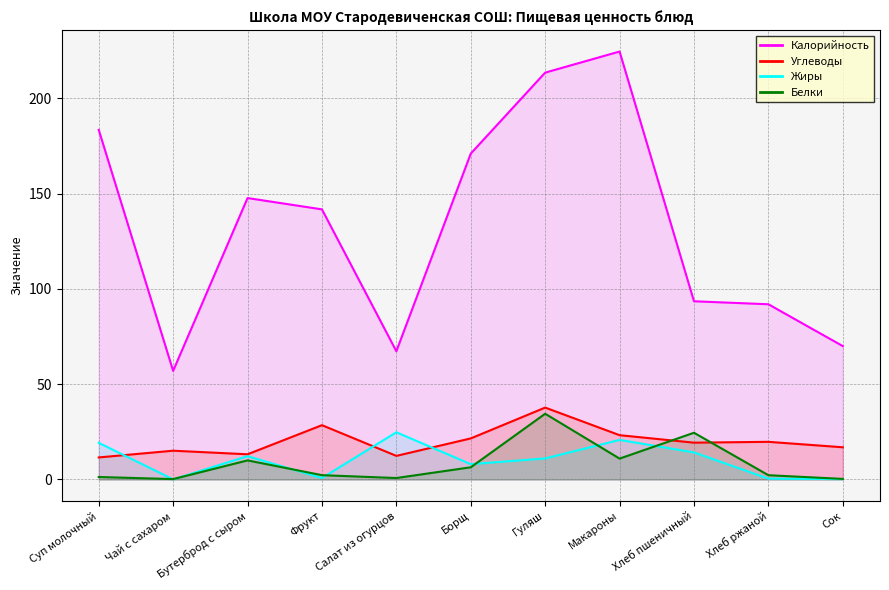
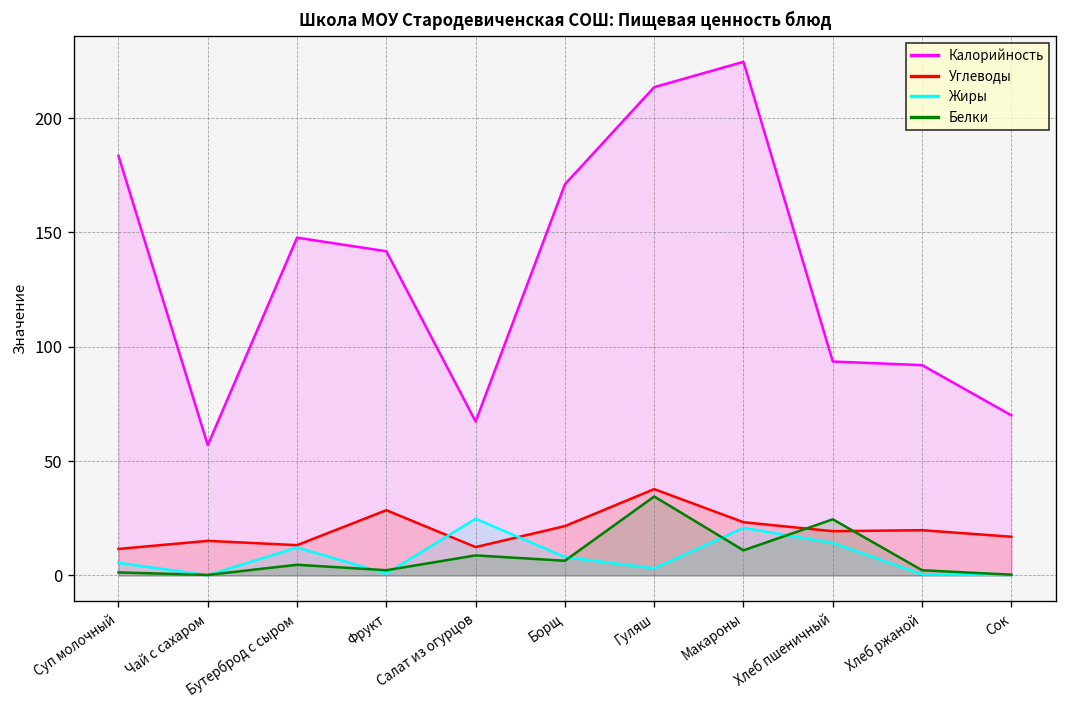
  {
    "Жиры": {
-     "Суп молочный": 19,
+     "Суп молочный": 5,
      "Фрукт": 1,
      "Салат из огурцов": 25,
      "Борщ": 8,
-     "Гуляш": 11,
+     "Гуляш": 3,
      "Макароны": 21,
      "Хлеб пшеничный": 14,
      "Хлеб ржаной": 0
    },
    "Белки": {
      "Суп молочный": 1,
-     "Бутерброд с сыром": 10,
+     "Бутерброд с сыром": 5,
      "Фрукт": 2,
-     "Салат из огурцов": 1,
+     "Салат из огурцов": 9,
      "Борщ": 6,
      "Гуляш": 35,
      "Макароны": 11,
      "Хлеб пшеничный": 25,
      "Хлеб ржаной": 2
    }
  }
